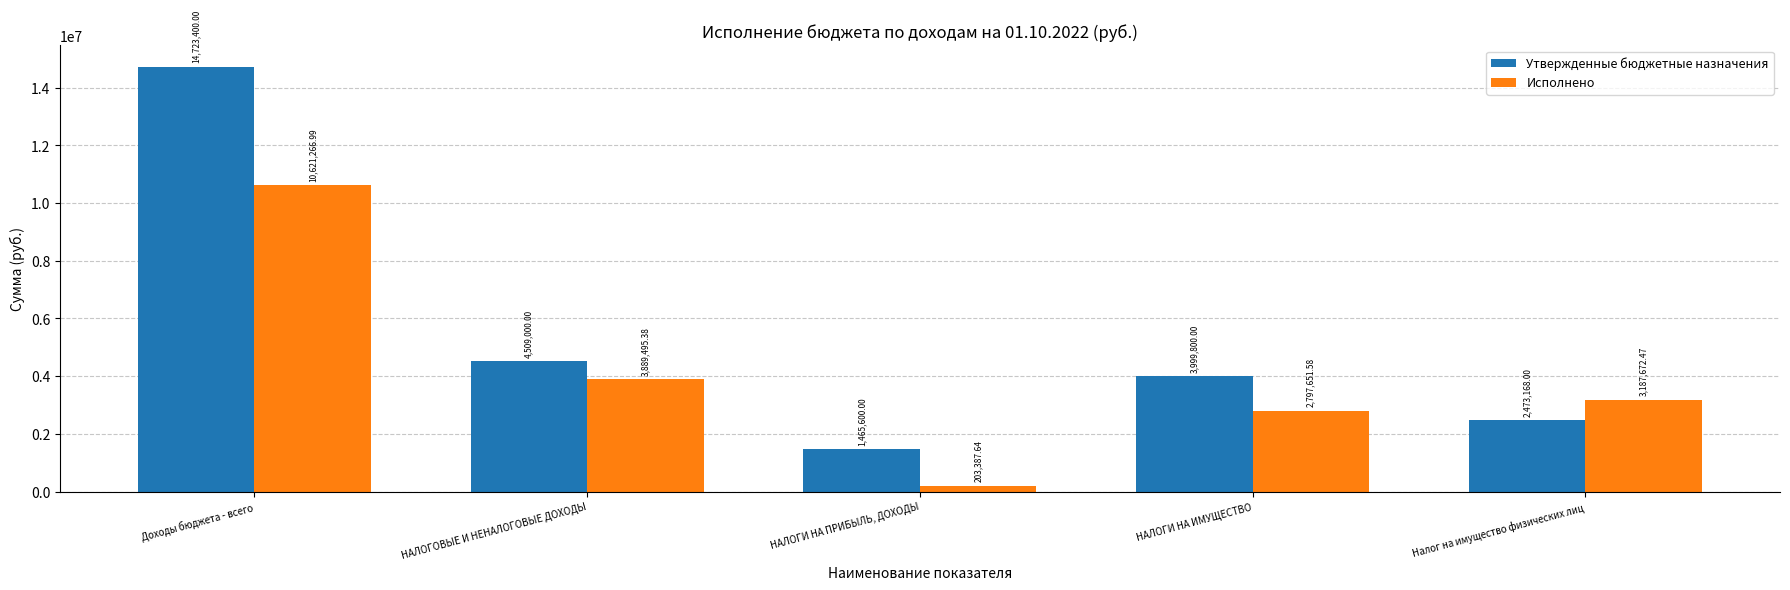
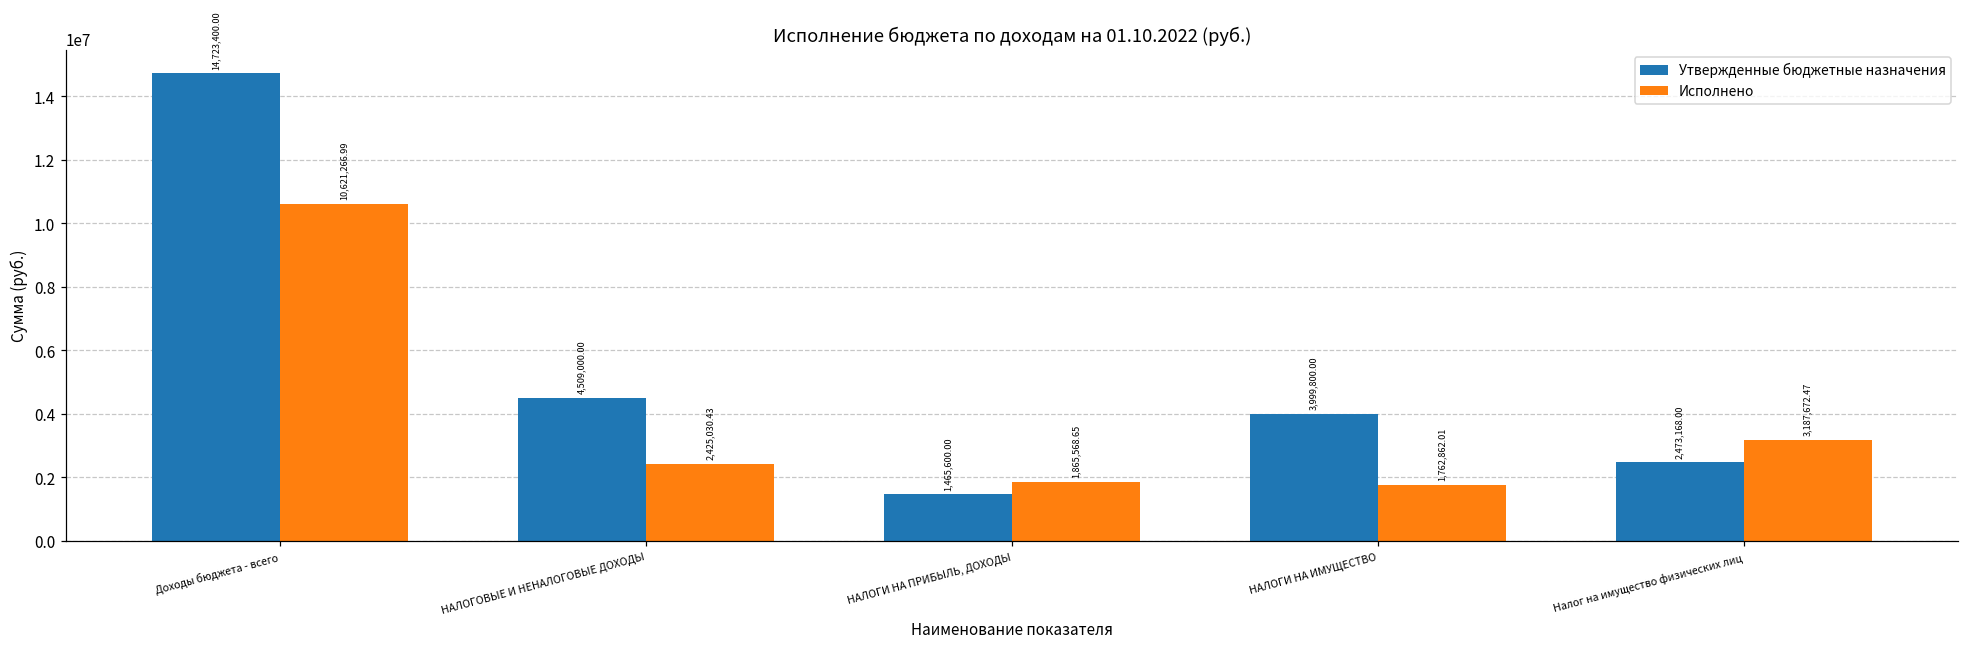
  {
    "Утвержденные бюджетные назначения": {
      "Доходы бюджета - всего": "14,723,400.00",
      "НАЛОГОВЫЕ И НЕНАЛОГОВЫЕ ДОХОДЫ": "4,509,000.00",
      "НАЛОГИ НА ПРИБЫЛЬ, ДОХОДЫ": "1,465,600.00",
      "НАЛОГИ НА ИМУЩЕСТВО": "3,999,800.00",
      "Налог на имущество физических лиц": "2,473,168.00"
    },
    "Исполнено": {
      "Доходы бюджета - всего": "10,621,266.99",
-     "НАЛОГОВЫЕ И НЕНАЛОГОВЫЕ ДОХОДЫ": "3,889,495.38",
-     "НАЛОГИ НА ПРИБЫЛЬ, ДОХОДЫ": "203,387.64",
-     "НАЛОГИ НА ИМУЩЕСТВО": "2,797,651.58",
+     "НАЛОГОВЫЕ И НЕНАЛОГОВЫЕ ДОХОДЫ": "2,425,030.43",
+     "НАЛОГИ НА ПРИБЫЛЬ, ДОХОДЫ": "1,865,568.65",
+     "НАЛОГИ НА ИМУЩЕСТВО": "1,762,862.01",
      "Налог на имущество физических лиц": "3,187,672.47"
    }
  }
